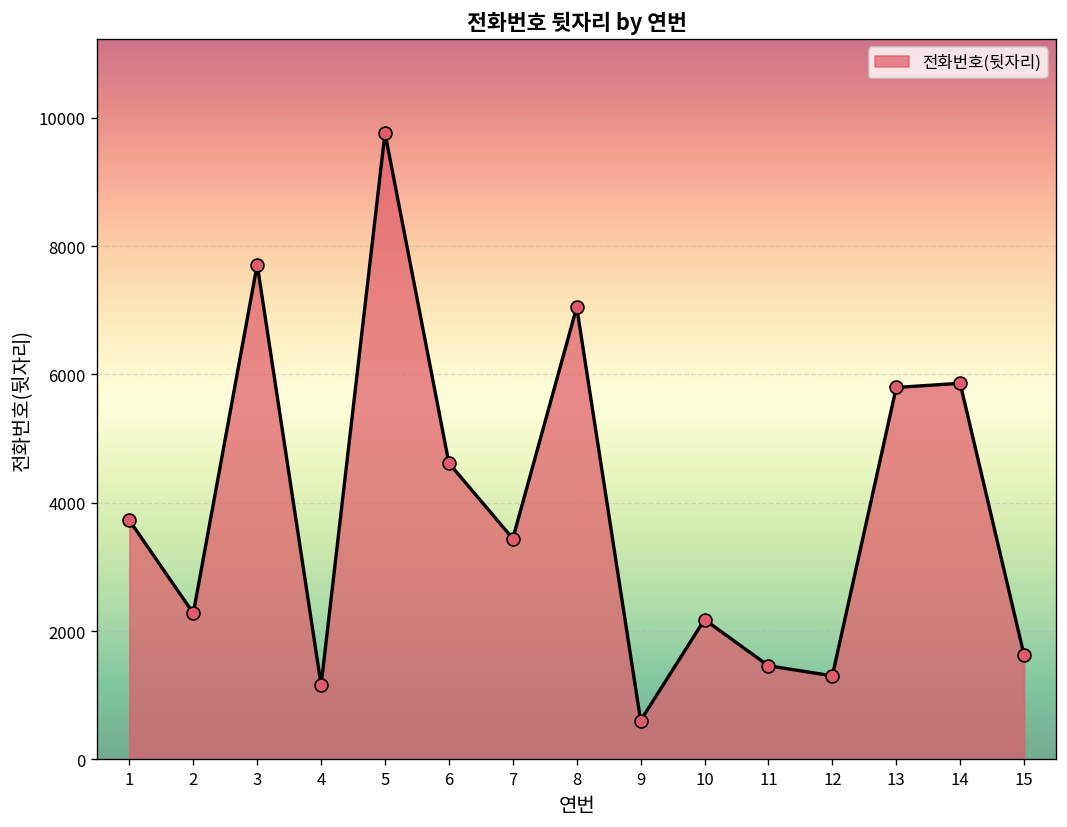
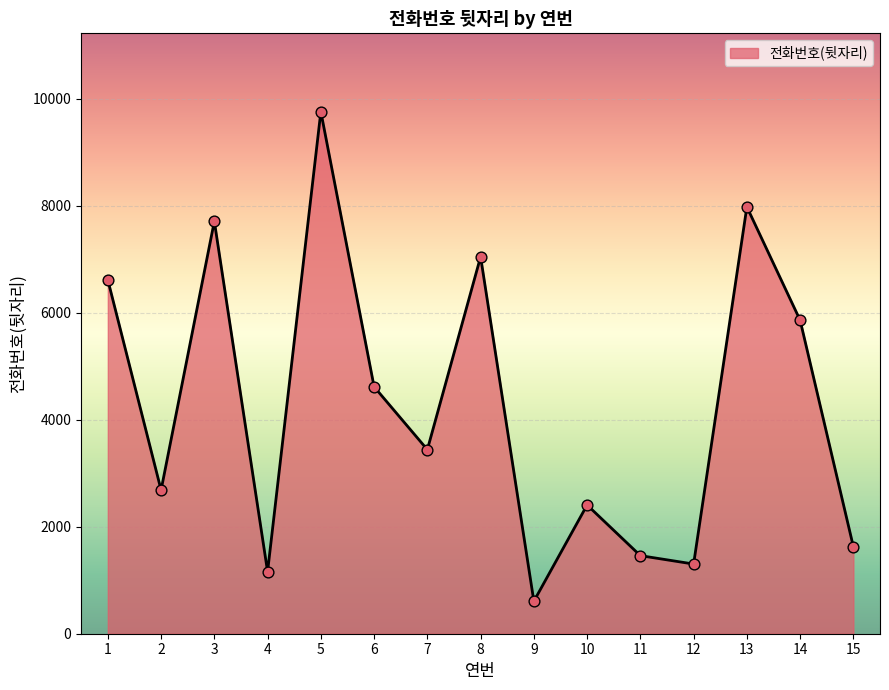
  {
-   "1": 3700,
-   "2": 2300,
+   "1": 6600,
+   "2": 2700,
    "3": 7700,
    "4": 1200,
    "5": 9800,
    "6": 4600,
    "7": 3400,
    "8": 7000,
    "9": 600,
-   "10": 2200,
+   "10": 2400,
    "11": 1500,
    "12": 1300,
-   "13": 5800,
+   "13": 8000,
    "14": 5900,
    "15": 1600
  }
